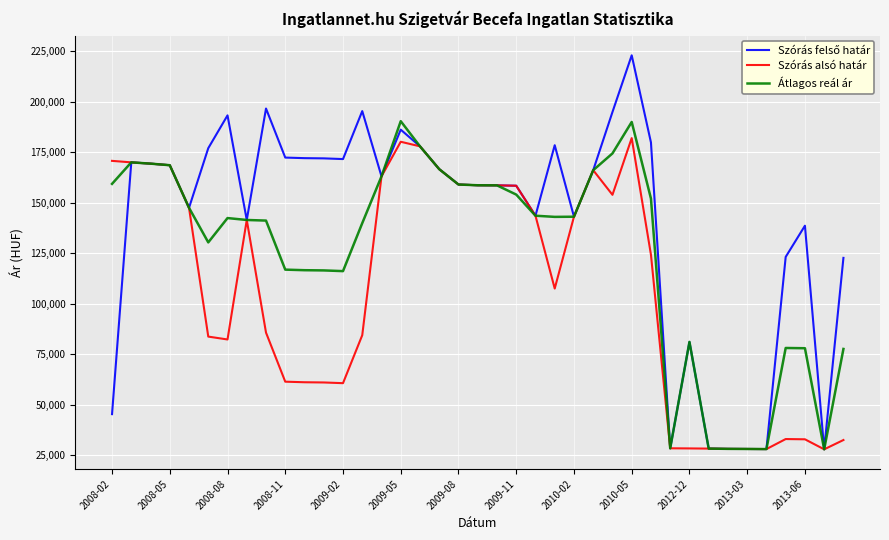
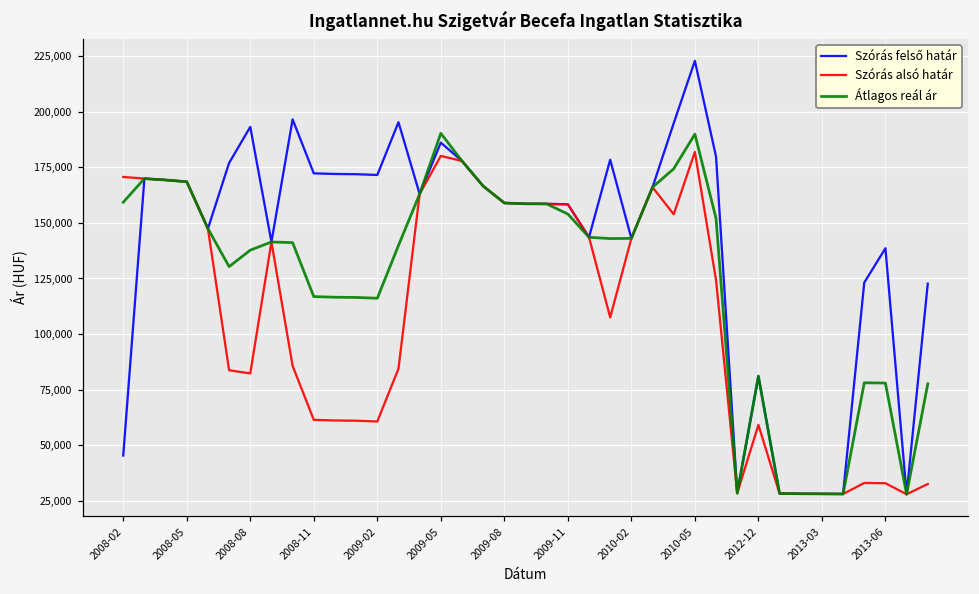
  {
    "Szórás felső határ": {
      "2008-02": "45,000",
      "2008-08": "193,000",
      "2008-11": "172,000",
      "2009-02": "172,000",
      "2009-05": "186,000",
      "2010-05": "223,000",
      "2013-06": "139,000"
    },
    "Szórás alsó határ": {
      "2008-02": "171,000",
      "2008-08": "82,000",
      "2008-11": "61,000",
      "2009-02": "61,000",
      "2009-05": "180,000",
      "2010-05": "182,000",
-     "2012-12": "28,000",
+     "2012-12": "59,000",
      "2013-06": "33,000"
    },
    "Átlagos reál ár": {
      "2008-02": "159,000",
-     "2008-08": "142,000",
+     "2008-08": "138,000",
      "2008-11": "117,000",
      "2009-02": "116,000",
      "2009-05": "190,000",
      "2009-11": "154,000",
      "2010-05": "190,000",
      "2013-06": "78,000"
    }
  }
